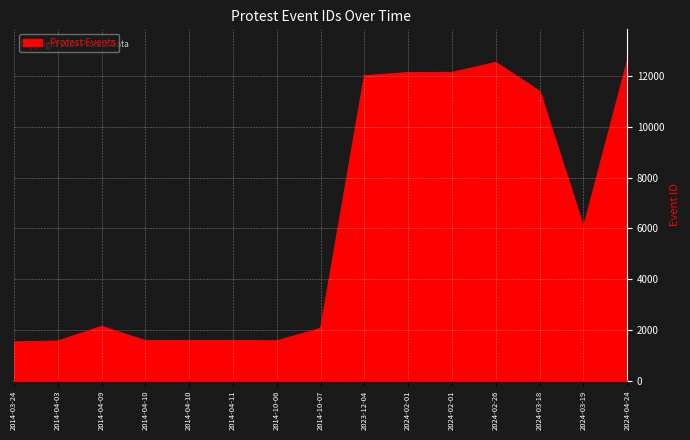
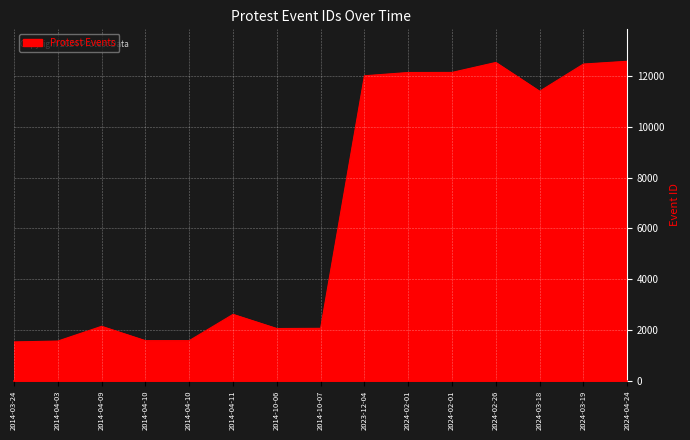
  {
    "2014-03-24": 1500,
    "2014-04-03": 1600,
    "2014-04-09": 2100,
-   "2014-04-11": 1600,
-   "2014-10-06": 1600,
+   "2014-04-11": 2600,
+   "2014-10-06": 2100,
    "2014-10-07": 2100,
    "2023-12-04": 12000,
    "2024-02-26": 12500,
    "2024-03-18": 11400,
-   "2024-03-19": 6100,
+   "2024-03-19": 12500,
    "2024-04-24": 12600
  }
